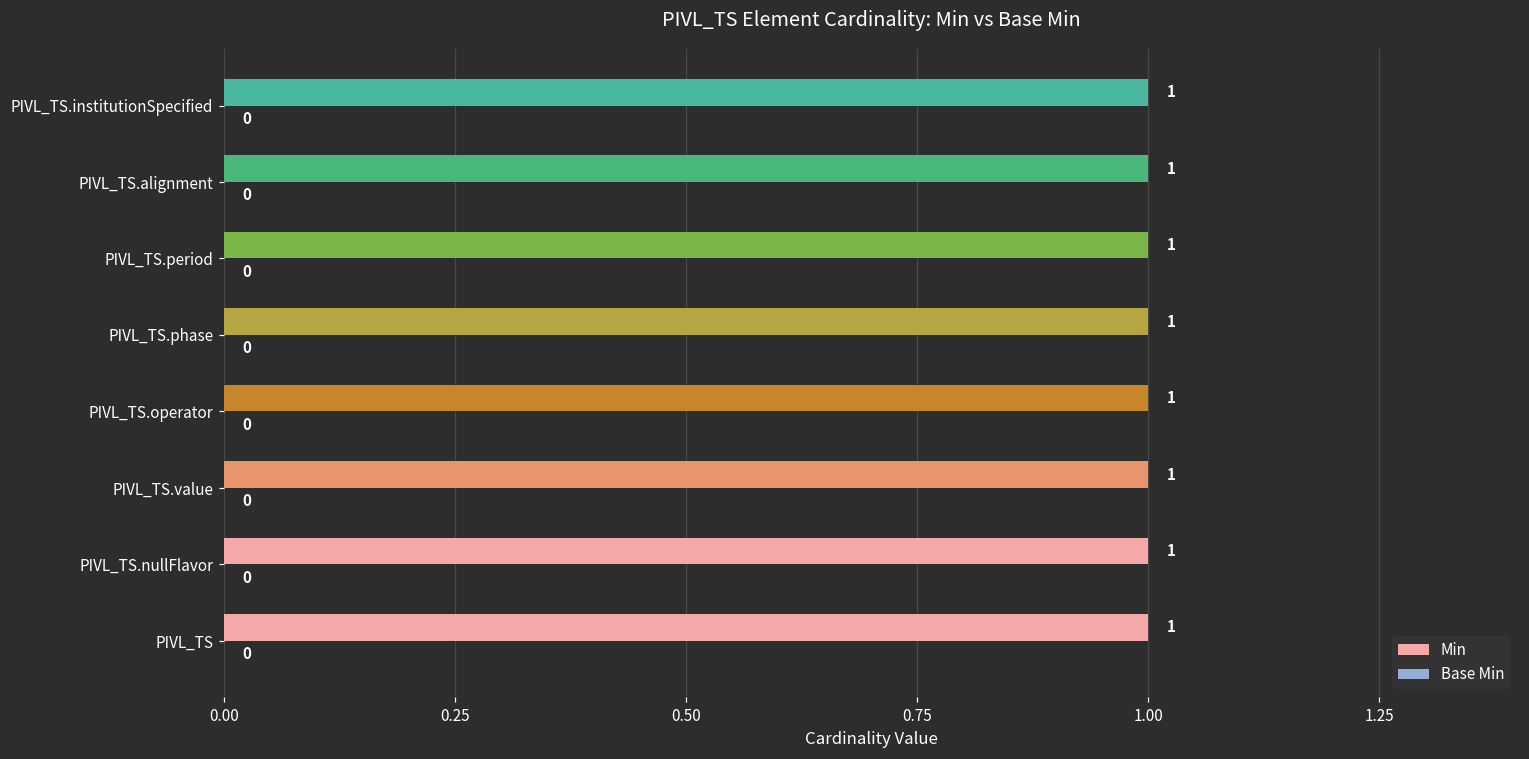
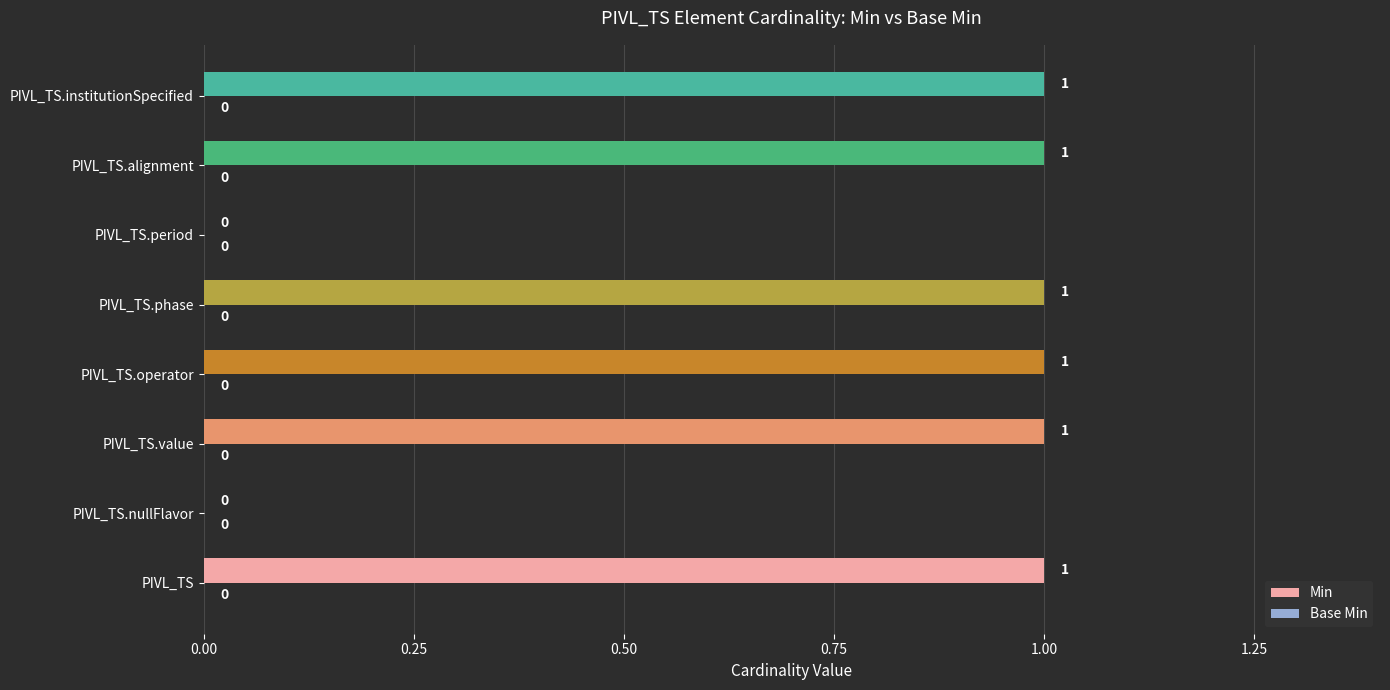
  {
    "Min": {
      "PIVL_TS.institutionSpecified": 1,
      "PIVL_TS.alignment": 1,
-     "PIVL_TS.period": 1,
+     "PIVL_TS.period": 0,
      "PIVL_TS.phase": 1,
      "PIVL_TS.operator": 1,
      "PIVL_TS.value": 1,
-     "PIVL_TS.nullFlavor": 1,
+     "PIVL_TS.nullFlavor": 0,
      "PIVL_TS": 1
    },
    "Base Min": {
      "PIVL_TS.institutionSpecified": 0,
      "PIVL_TS.alignment": 0,
      "PIVL_TS.period": 0,
      "PIVL_TS.phase": 0,
      "PIVL_TS.operator": 0,
      "PIVL_TS.value": 0,
      "PIVL_TS.nullFlavor": 0,
      "PIVL_TS": 0
    }
  }
